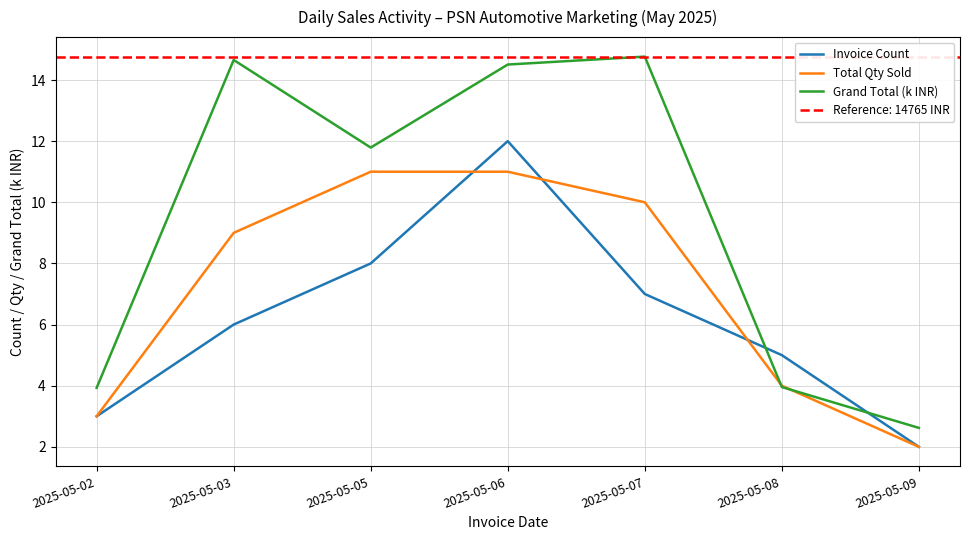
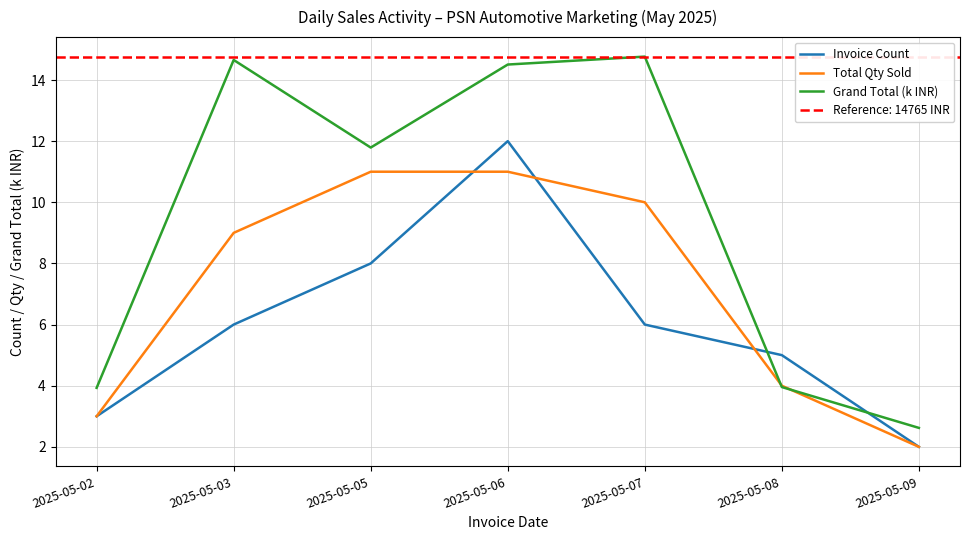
  {
    "Invoice Count": {
      "2025-05-03": 6,
      "2025-05-05": 8,
      "2025-05-06": 12,
-     "2025-05-07": 7,
+     "2025-05-07": 6,
      "2025-05-08": 5
    },
    "Total Qty Sold": {
      "2025-05-03": 9,
      "2025-05-05": 11,
      "2025-05-06": 11,
      "2025-05-07": 10
    },
    "Grand Total (k INR)": {
      "2025-05-02": 4,
      "2025-05-03": 14.7,
      "2025-05-05": 11.8,
      "2025-05-06": 14.5,
      "2025-05-07": 14.8,
      "2025-05-09": 2.6
    }
  }
